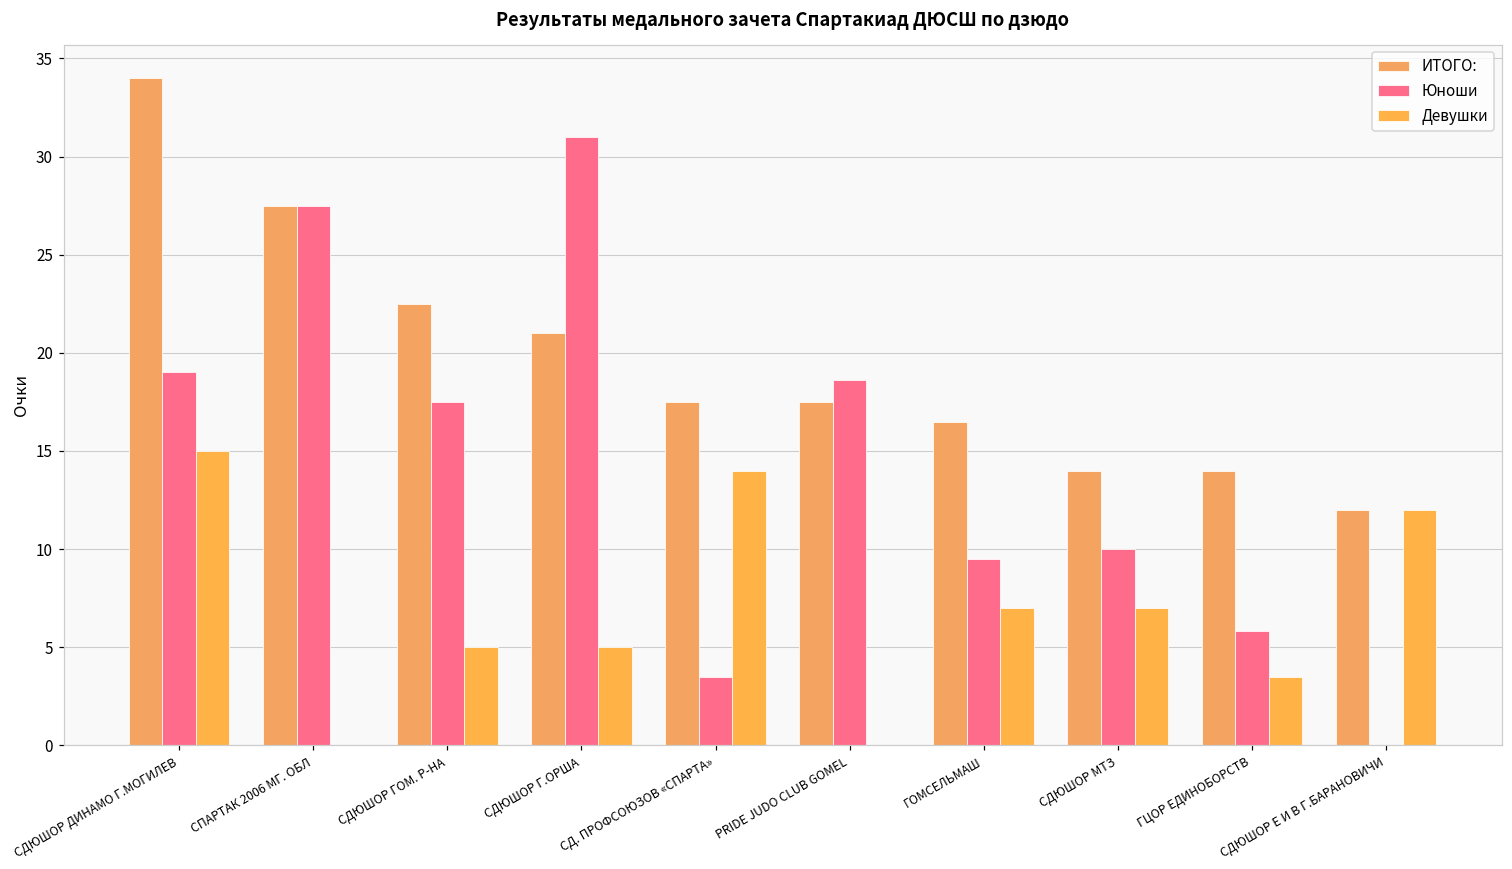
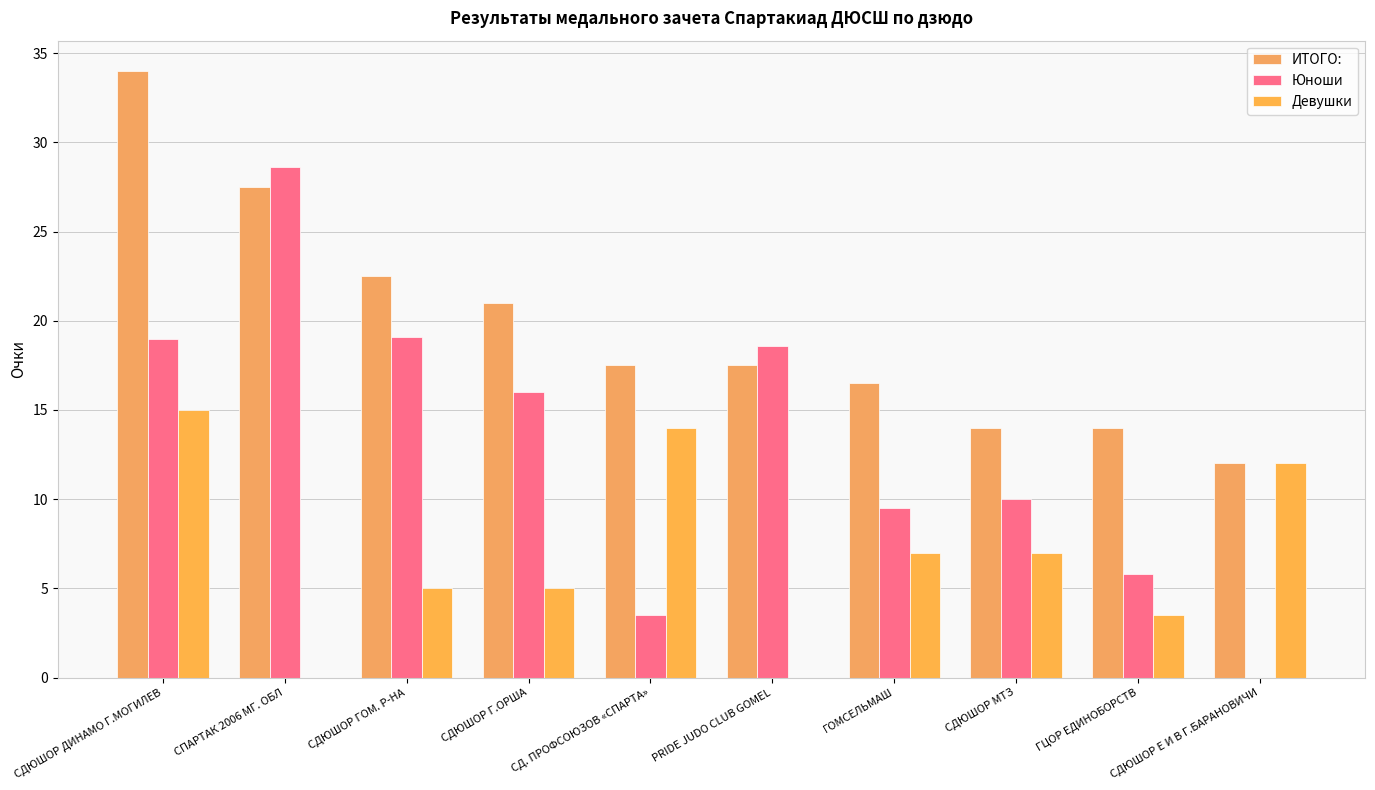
  {
    "Юноши": {
      "СДЮШОР ДИНАМО Г.МОГИЛЕВ": 19.0,
-     "СПАРТАК 2006 МГ. ОБЛ": 27.5,
-     "СДЮШОР ГОМ. Р-НА": 17.5,
-     "СДЮШОР Г.ОРША": 31,
+     "СПАРТАК 2006 МГ. ОБЛ": 28.6,
+     "СДЮШОР ГОМ. Р-НА": 19.1,
+     "СДЮШОР Г.ОРША": 16,
      "СД. ПРОФСОЮЗОВ «СПАРТА»": 3.5,
      "PRIDE JUDO CLUB GOMEL": 18.6,
      "ГОМСЕЛЬМАШ": 9.5,
      "СДЮШОР МТЗ": 10.0,
      "ГЦОР ЕДИНОБОРСТВ": 5.8,
      "СДЮШОР Е И В Г.БАРАНОВИЧИ": 0.0
    }
  }
